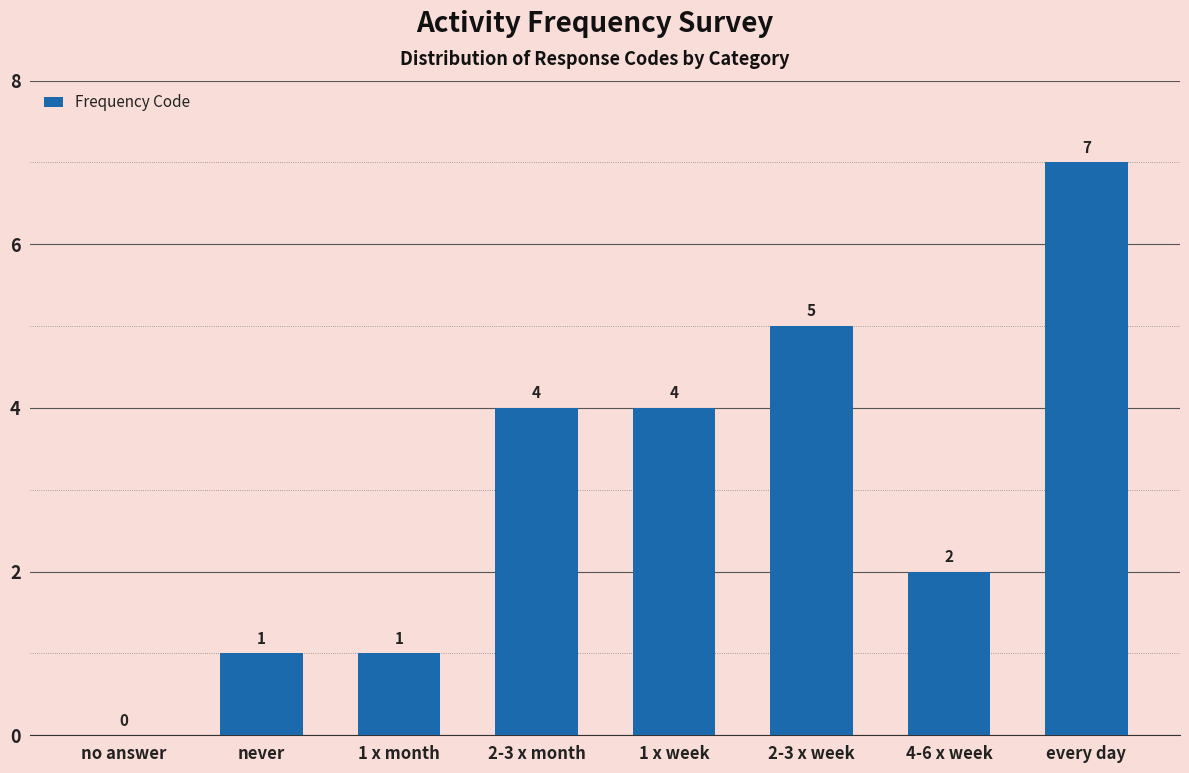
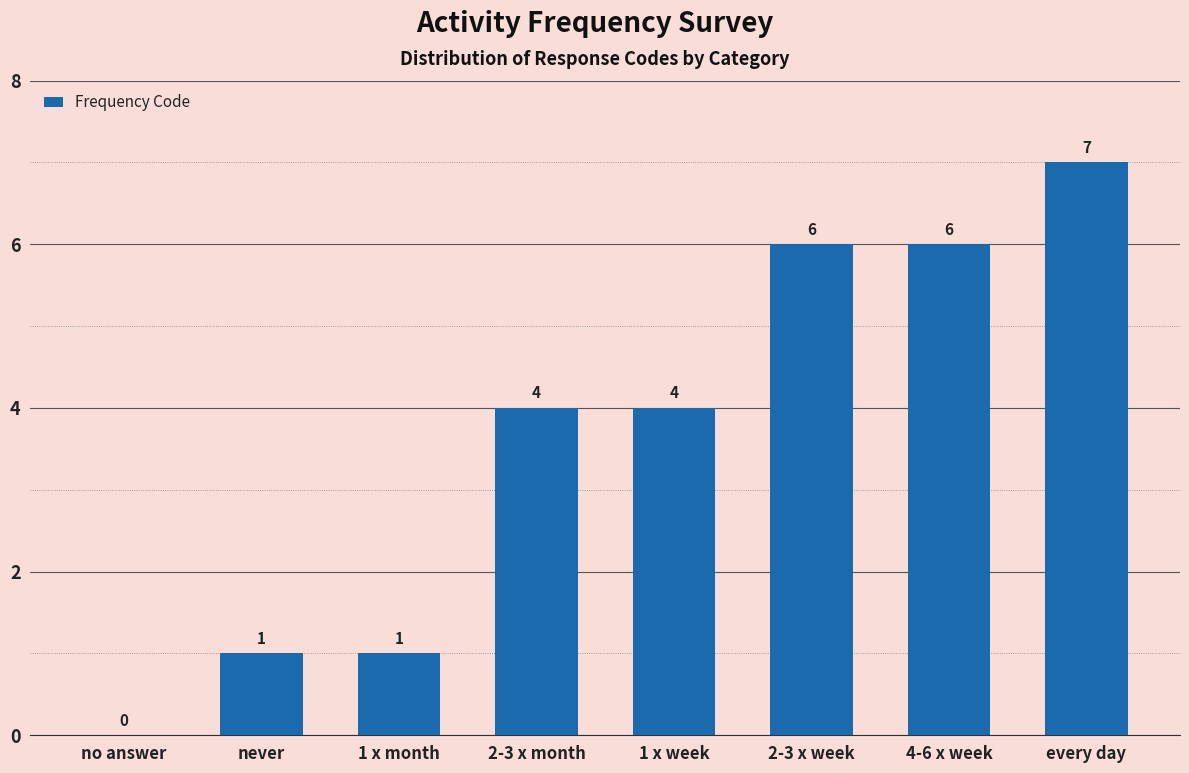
  {
    "no answer": 0,
    "never": 1,
    "1 x month": 1,
    "2-3 x month": 4,
    "1 x week": 4,
-   "2-3 x week": 5,
-   "4-6 x week": 2,
+   "2-3 x week": 6,
+   "4-6 x week": 6,
    "every day": 7
  }
